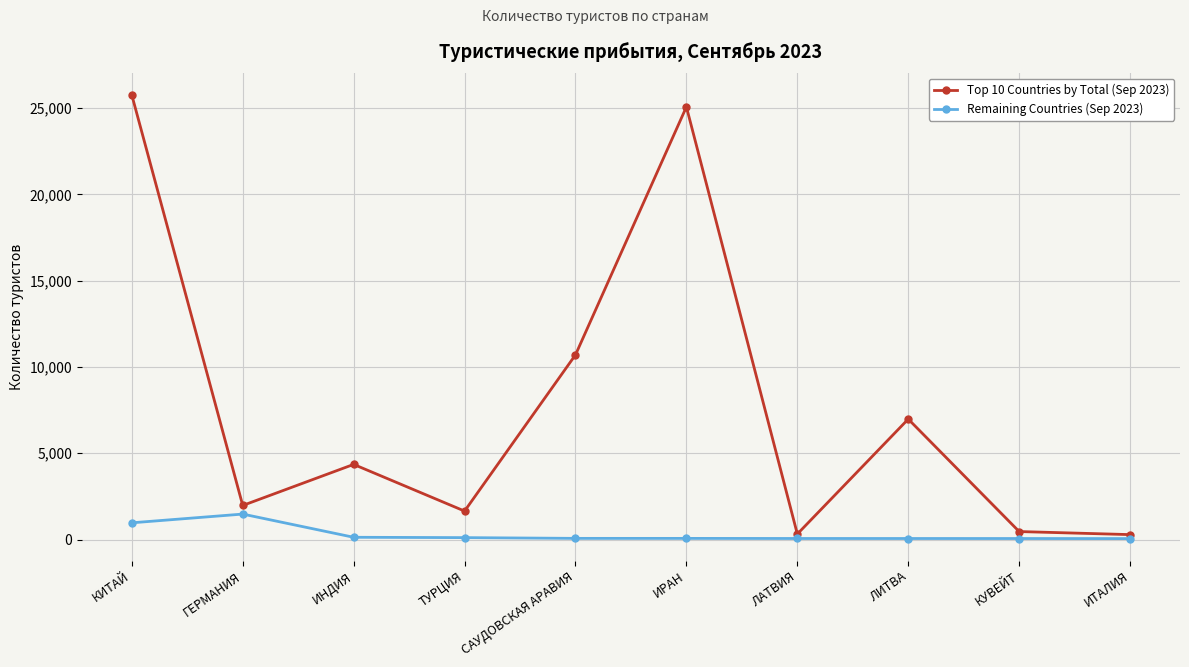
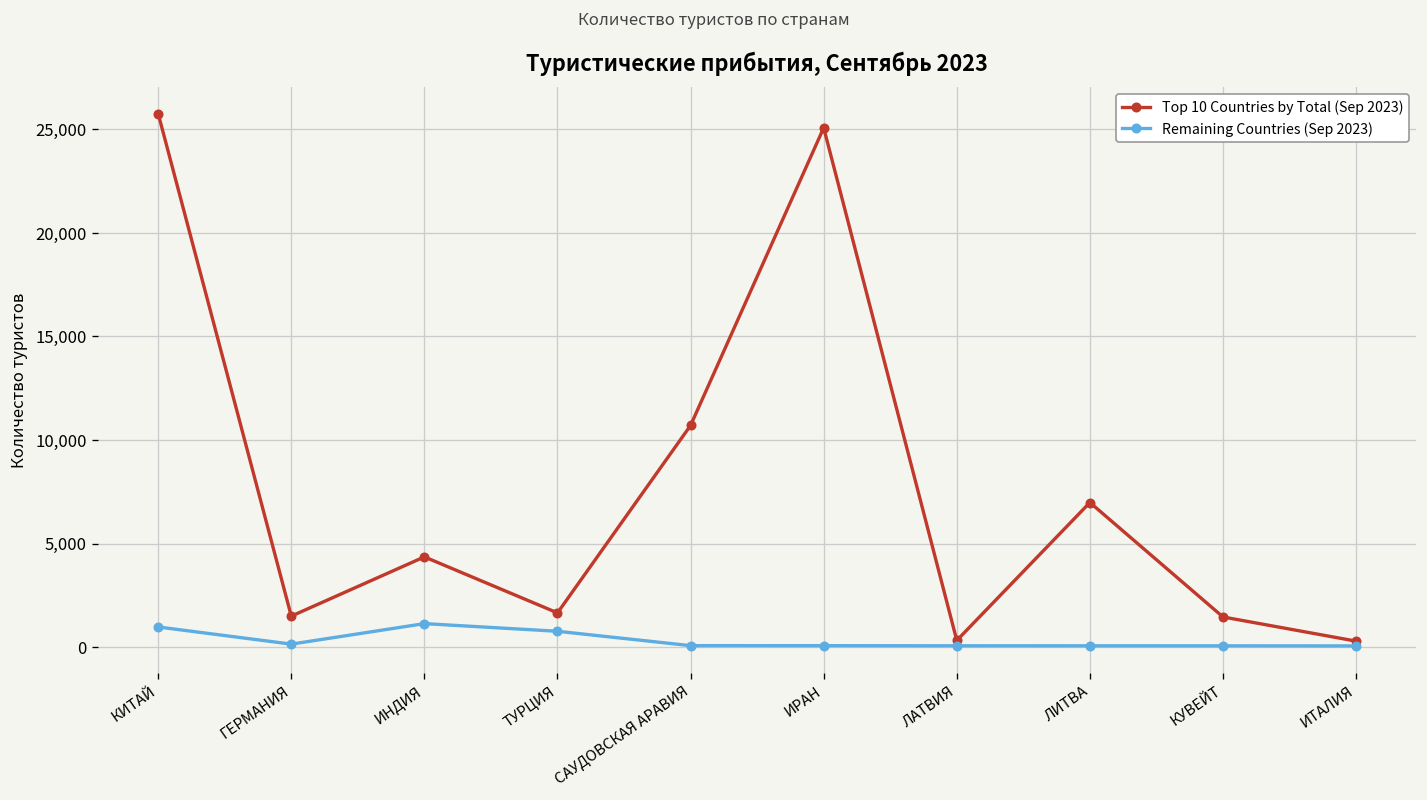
  {
    "Top 10 Countries by Total (Sep 2023)": {
      "КИТАЙ": "25,800",
-     "ГЕРМАНИЯ": "2,000",
+     "ГЕРМАНИЯ": "1,500",
      "ИНДИЯ": "4,400",
      "ТУРЦИЯ": "1,700",
      "САУДОВСКАЯ АРАВИЯ": "10,700",
      "ИРАН": "25,100",
      "ЛАТВИЯ": "300",
      "ЛИТВА": "7,000",
-     "КУВЕЙТ": "500",
+     "КУВЕЙТ": "1,500",
      "ИТАЛИЯ": "300"
    },
    "Remaining Countries (Sep 2023)": {
      "КИТАЙ": "1,000",
-     "ГЕРМАНИЯ": "1,500",
-     "ИНДИЯ": "100",
-     "ТУРЦИЯ": "100",
+     "ГЕРМАНИЯ": "100",
+     "ИНДИЯ": "1,100",
+     "ТУРЦИЯ": "800",
      "САУДОВСКАЯ АРАВИЯ": "100",
      "ИРАН": "100",
      "ЛАТВИЯ": "100",
      "ЛИТВА": "100",
      "КУВЕЙТ": "100",
      "ИТАЛИЯ": "100"
    }
  }
